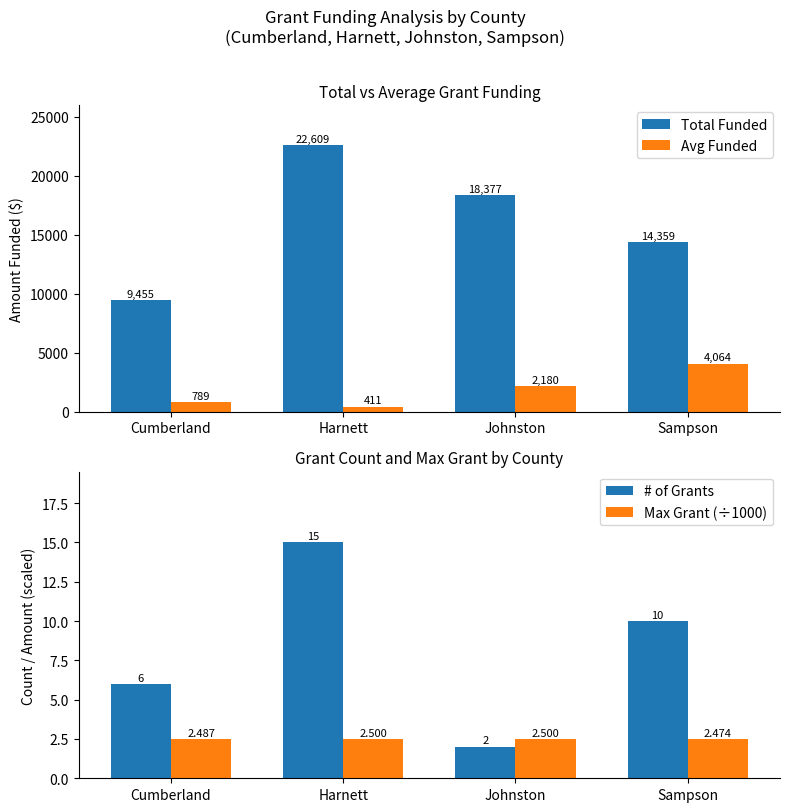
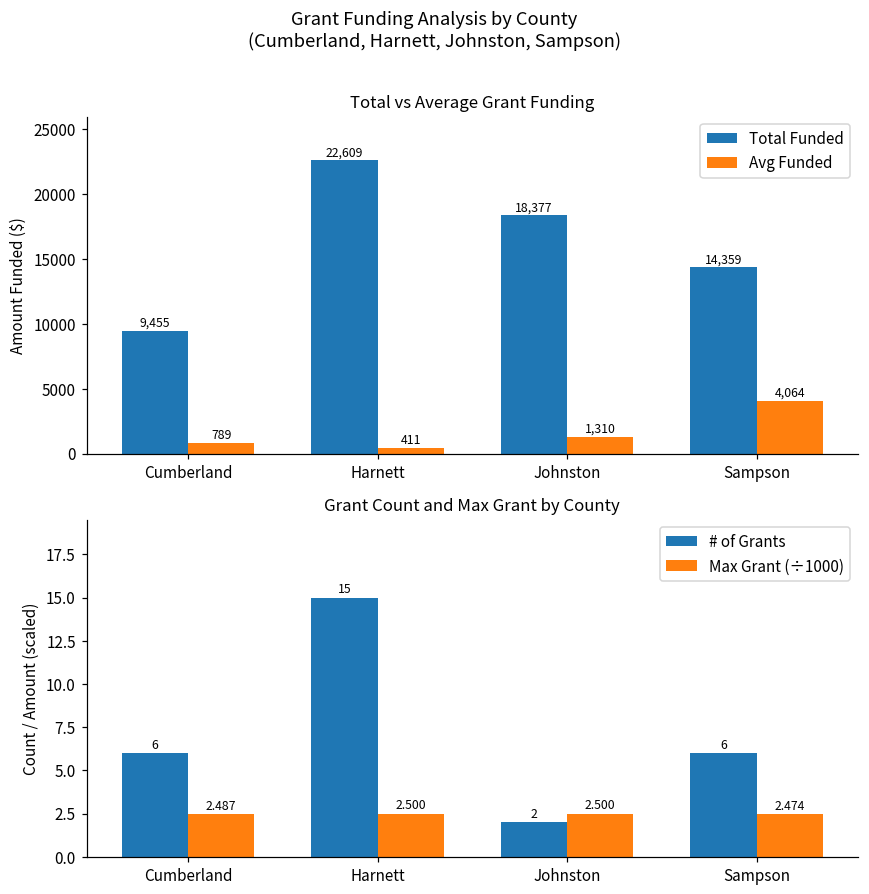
  {
    "Total vs Average Grant Funding": {
      "Total Funded": {
        "Cumberland": "9,455",
        "Harnett": "22,609",
        "Johnston": "18,377",
        "Sampson": "14,359"
      },
      "Avg Funded": {
        "Cumberland": "789",
        "Harnett": "411",
-       "Johnston": "2,180",
+       "Johnston": "1,310",
        "Sampson": "4,064"
      }
    },
    "Grant Count and Max Grant by County": {
      "# of Grants": {
        "Cumberland": "6",
        "Harnett": "15",
        "Johnston": "2",
-       "Sampson": "10"
+       "Sampson": "6"
      },
      "Max Grant (÷1000)": {
        "Cumberland": "2.487",
        "Harnett": "2.500",
        "Johnston": "2.500",
        "Sampson": "2.474"
      }
    }
  }
